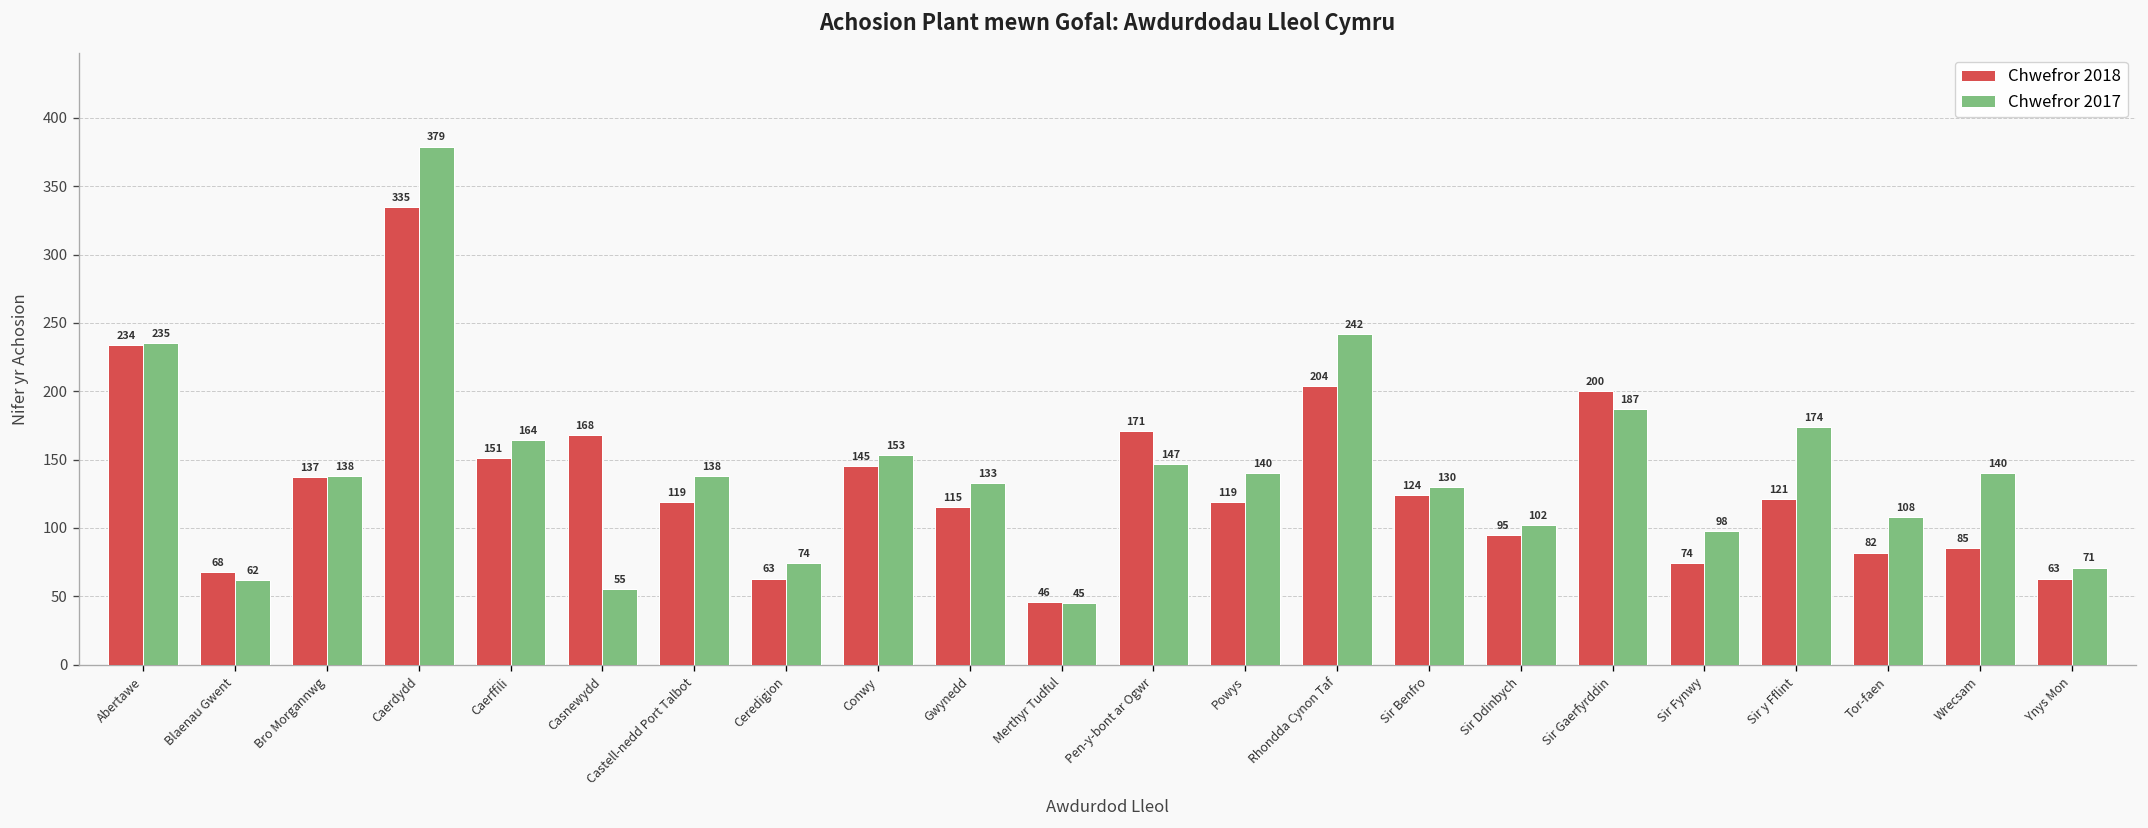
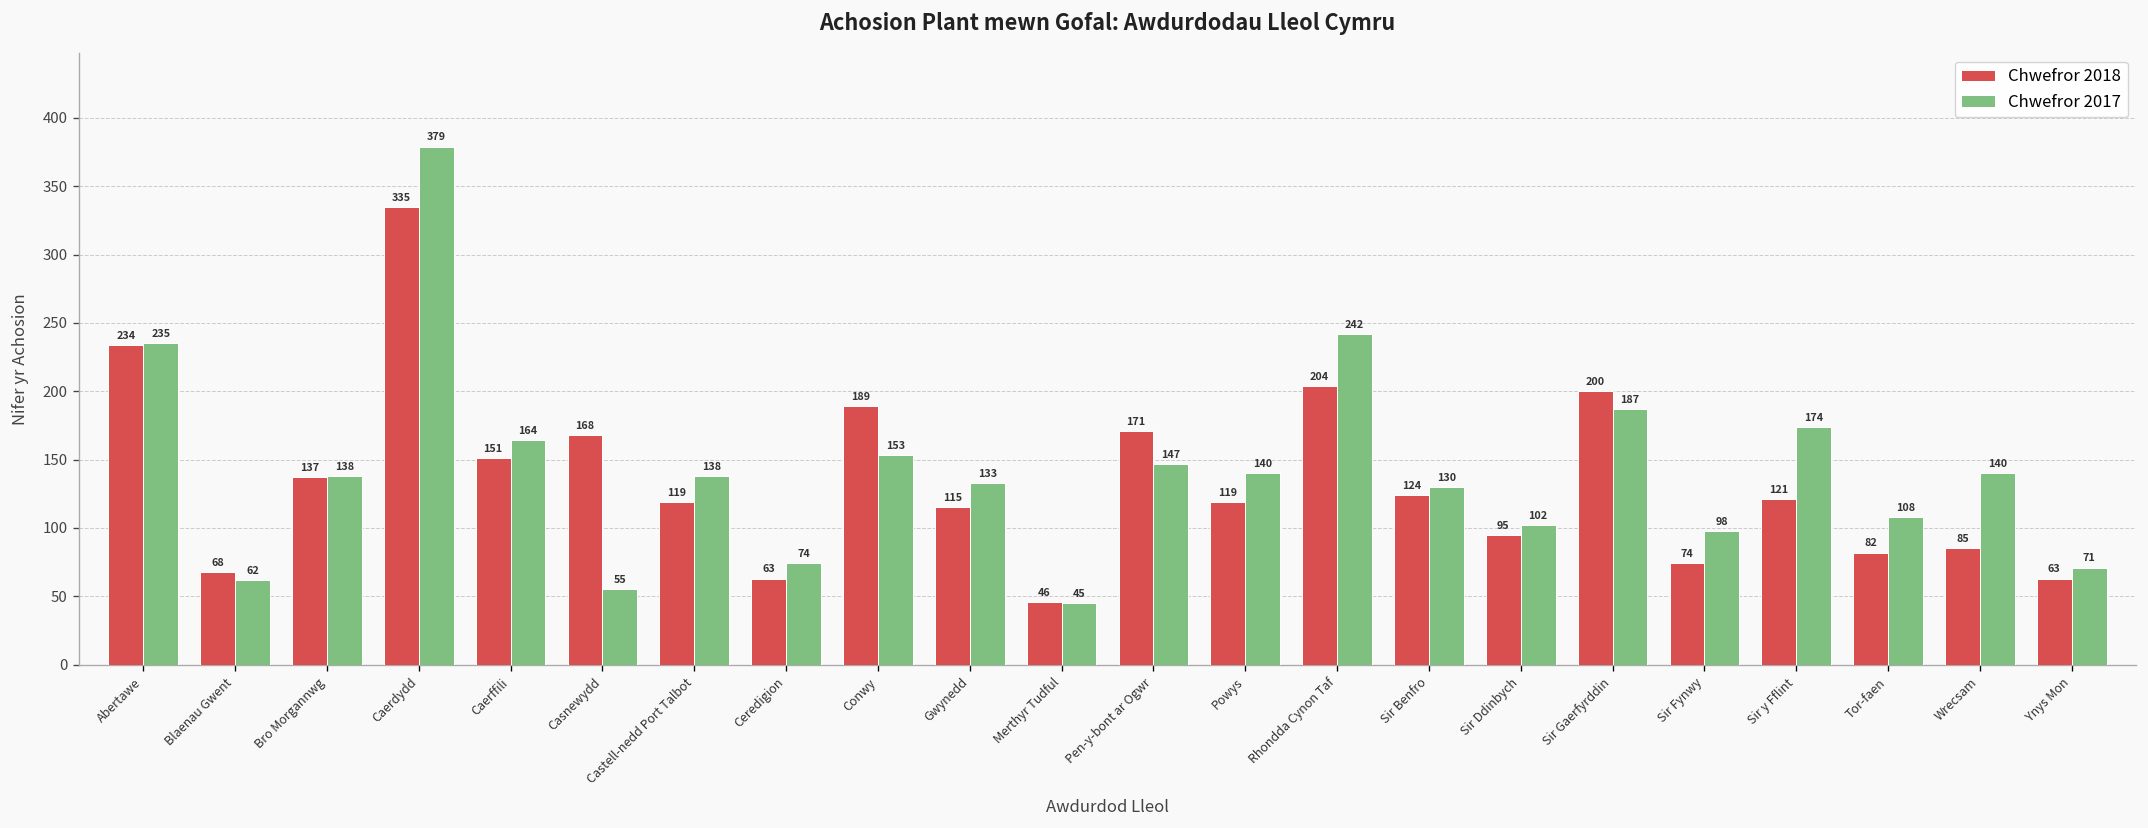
  {
    "Chwefror 2018": {
      "Abertawe": 234,
      "Blaenau Gwent": 68,
      "Bro Morgannwg": 137,
      "Caerdydd": 335,
      "Caerffili": 151,
      "Casnewydd": 168,
      "Castell-nedd Port Talbot": 119,
      "Ceredigion": 63,
-     "Conwy": 145,
+     "Conwy": 189,
      "Gwynedd": 115,
      "Merthyr Tudful": 46,
      "Pen-y-bont ar Ogwr": 171,
      "Powys": 119,
      "Rhondda Cynon Taf": 204,
      "Sir Benfro": 124,
      "Sir Ddinbych": 95,
      "Sir Gaerfyrddin": 200,
      "Sir Fynwy": 74,
      "Sir y Fflint": 121,
      "Tor-faen": 82,
      "Wrecsam": 85,
      "Ynys Mon": 63
    },
    "Chwefror 2017": {
      "Abertawe": 235,
      "Blaenau Gwent": 62,
      "Bro Morgannwg": 138,
      "Caerdydd": 379,
      "Caerffili": 164,
      "Casnewydd": 55,
      "Castell-nedd Port Talbot": 138,
      "Ceredigion": 74,
      "Conwy": 153,
      "Gwynedd": 133,
      "Merthyr Tudful": 45,
      "Pen-y-bont ar Ogwr": 147,
      "Powys": 140,
      "Rhondda Cynon Taf": 242,
      "Sir Benfro": 130,
      "Sir Ddinbych": 102,
      "Sir Gaerfyrddin": 187,
      "Sir Fynwy": 98,
      "Sir y Fflint": 174,
      "Tor-faen": 108,
      "Wrecsam": 140,
      "Ynys Mon": 71
    }
  }
